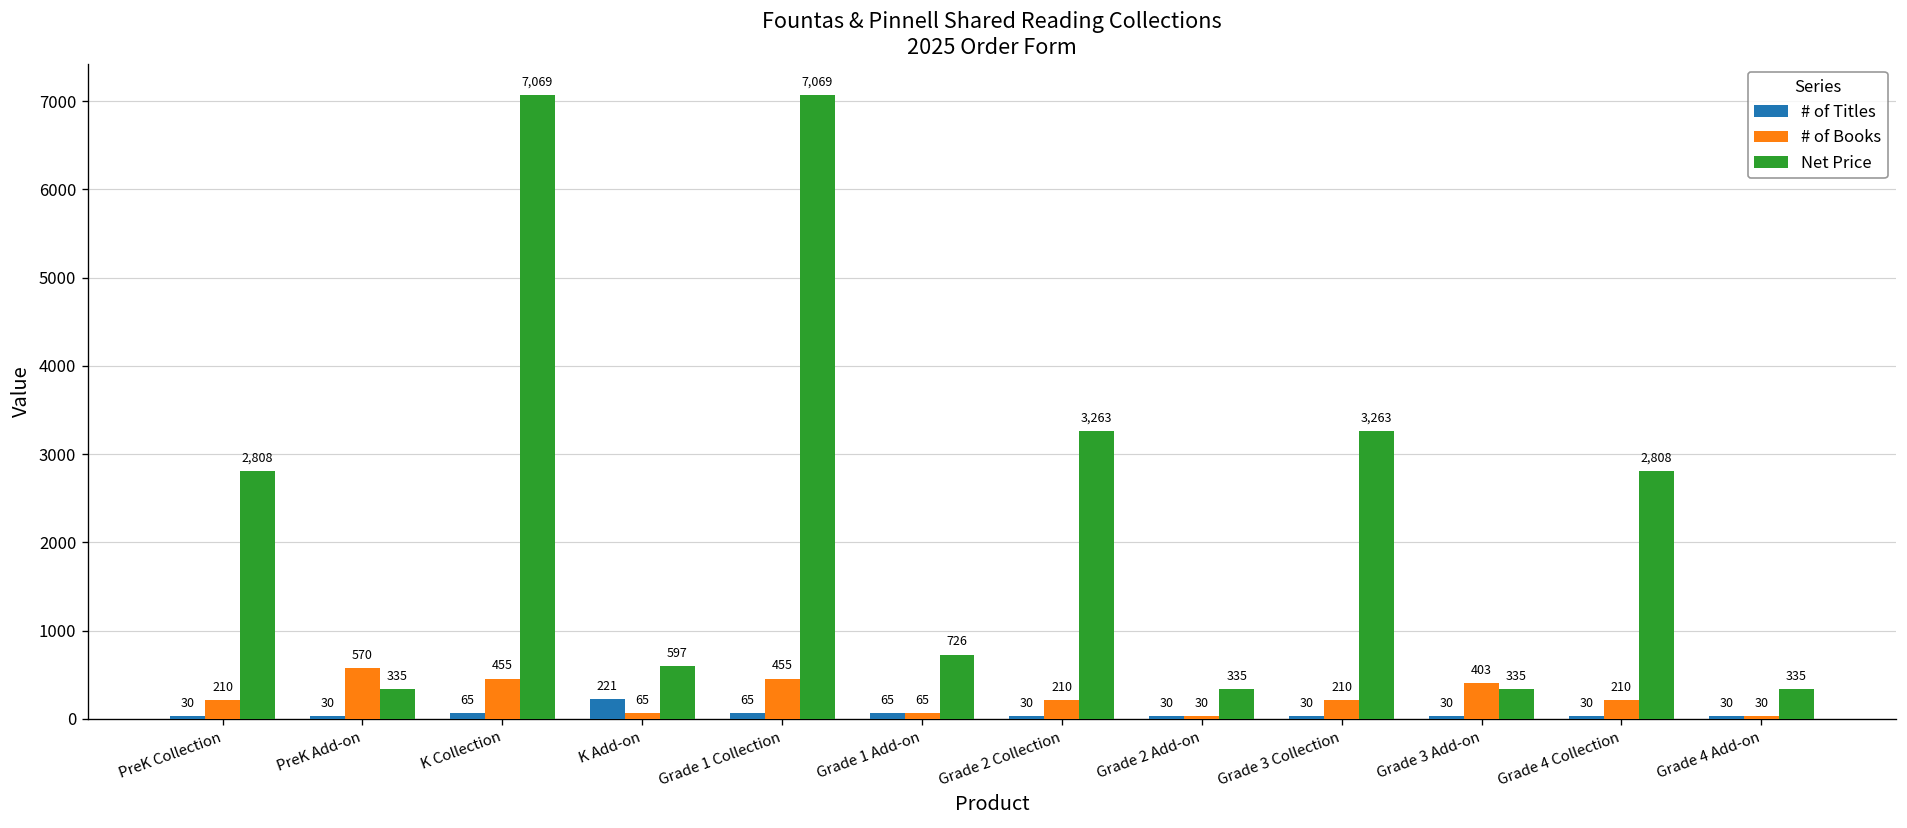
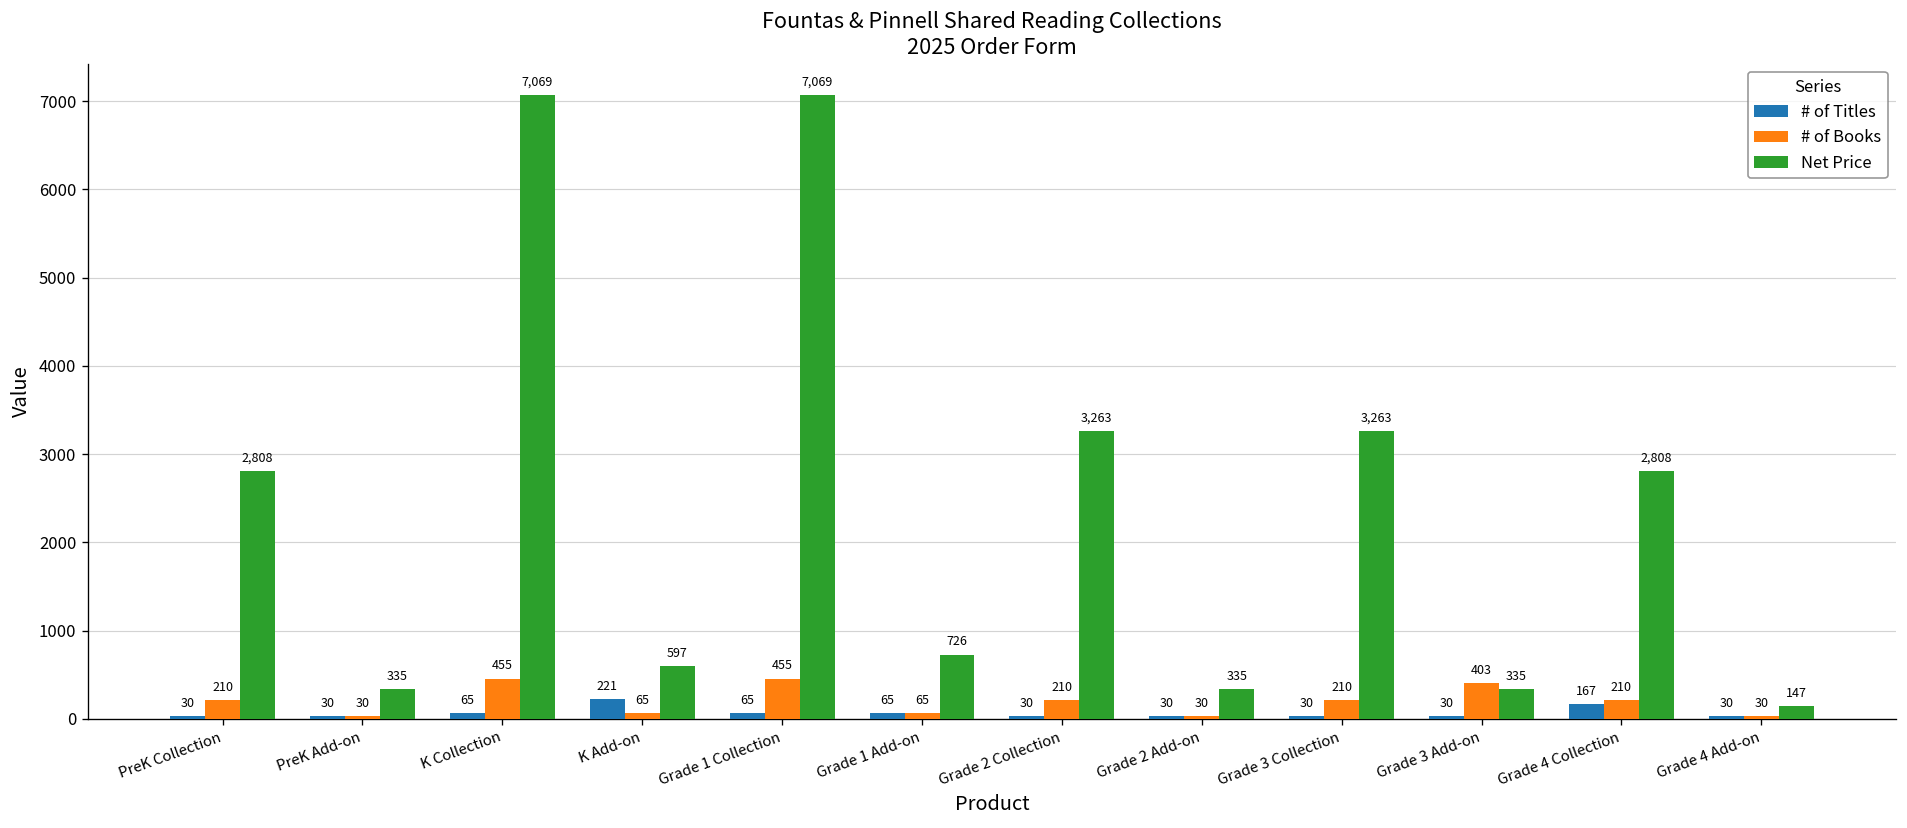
  {
    "# of Titles": {
      "PreK Collection": "30",
      "PreK Add-on": "30",
      "K Collection": "65",
      "K Add-on": "221",
      "Grade 1 Collection": "65",
      "Grade 1 Add-on": "65",
      "Grade 2 Collection": "30",
      "Grade 2 Add-on": "30",
      "Grade 3 Collection": "30",
      "Grade 3 Add-on": "30",
-     "Grade 4 Collection": "30",
+     "Grade 4 Collection": "167",
      "Grade 4 Add-on": "30"
    },
    "# of Books": {
      "PreK Collection": "210",
-     "PreK Add-on": "570",
+     "PreK Add-on": "30",
      "K Collection": "455",
      "K Add-on": "65",
      "Grade 1 Collection": "455",
      "Grade 1 Add-on": "65",
      "Grade 2 Collection": "210",
      "Grade 2 Add-on": "30",
      "Grade 3 Collection": "210",
      "Grade 3 Add-on": "403",
      "Grade 4 Collection": "210",
      "Grade 4 Add-on": "30"
    },
    "Net Price": {
      "PreK Collection": "2,808",
      "PreK Add-on": "335",
      "K Collection": "7,069",
      "K Add-on": "597",
      "Grade 1 Collection": "7,069",
      "Grade 1 Add-on": "726",
      "Grade 2 Collection": "3,263",
      "Grade 2 Add-on": "335",
      "Grade 3 Collection": "3,263",
      "Grade 3 Add-on": "335",
      "Grade 4 Collection": "2,808",
-     "Grade 4 Add-on": "335"
+     "Grade 4 Add-on": "147"
    }
  }
